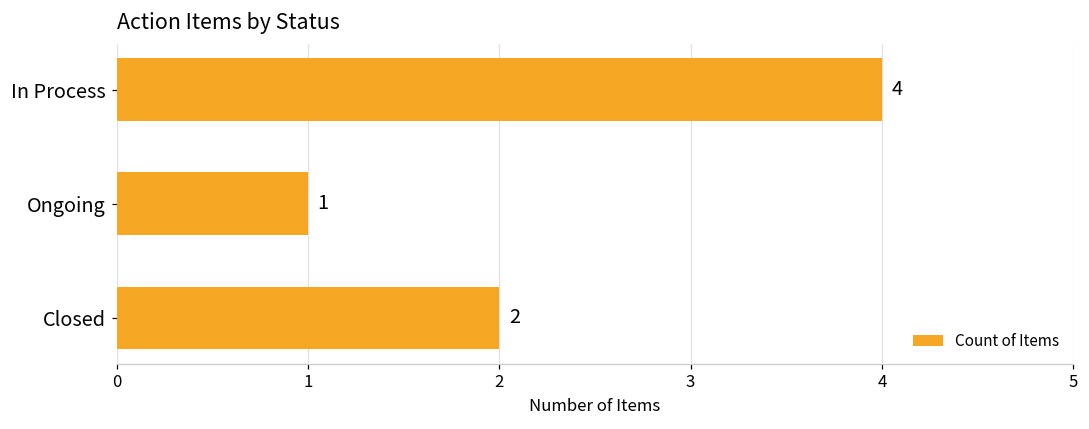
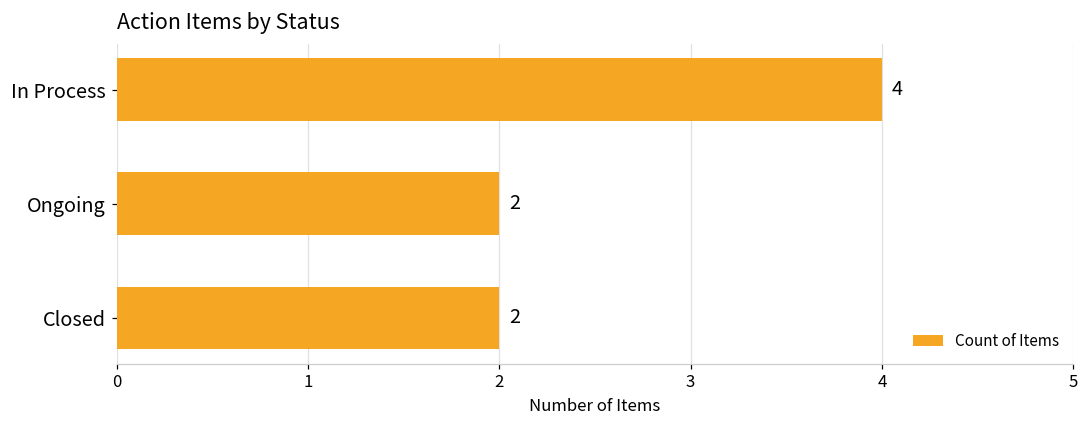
  {
    "In Process": 4,
-   "Ongoing": 1,
+   "Ongoing": 2,
    "Closed": 2
  }
